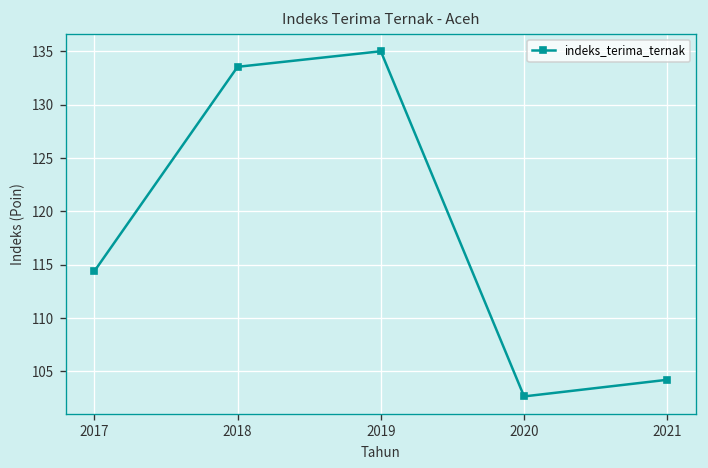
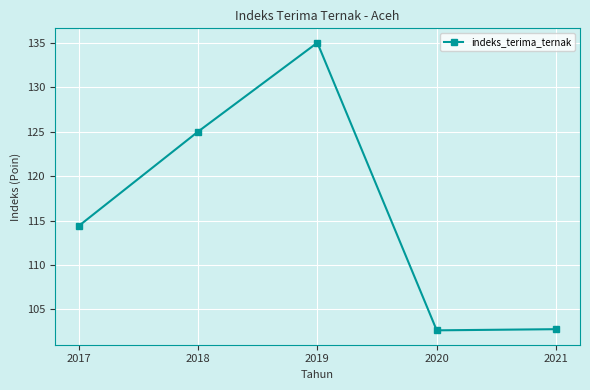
  {
    "2017": 114,
-   "2018": 134,
+   "2018": 125,
    "2019": 135,
    "2020": 103,
-   "2021": 104
+   "2021": 103
  }
